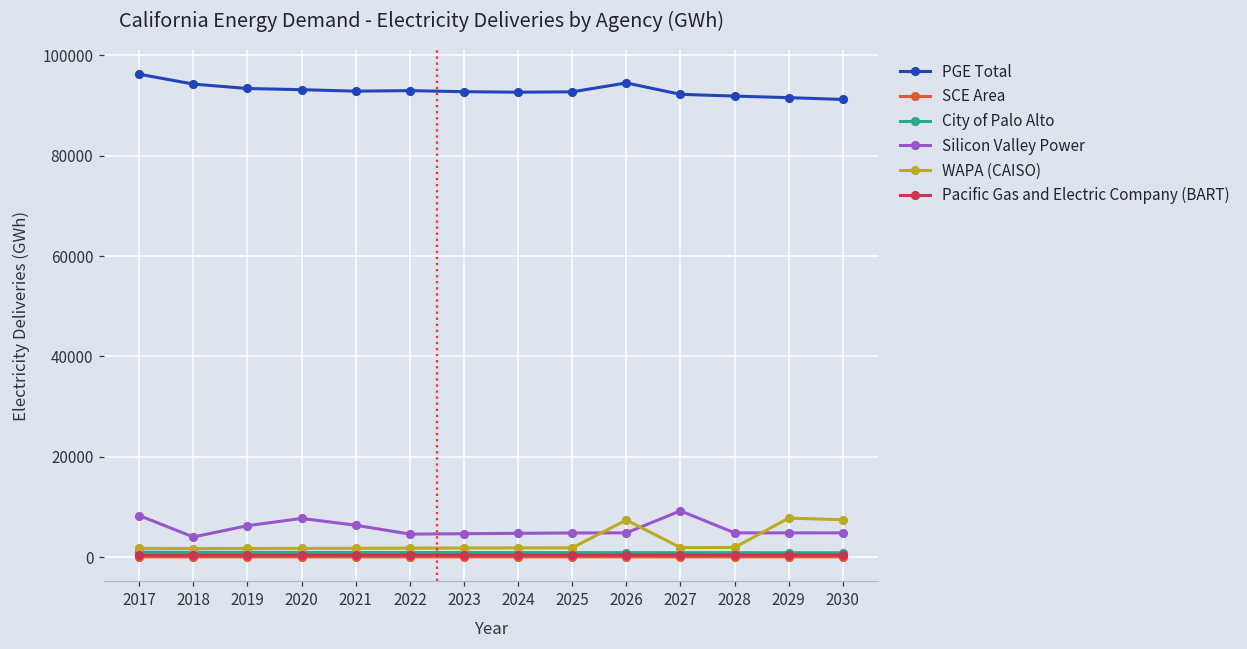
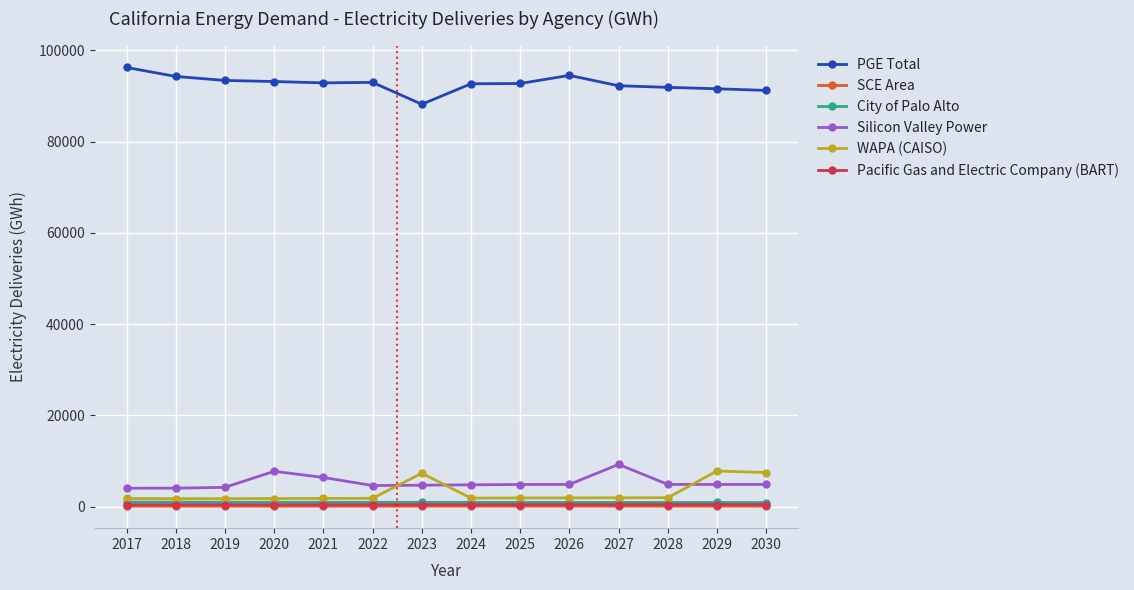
  {
    "PGE Total": {
      "2017": 96000,
      "2018": 94000,
      "2019": 93000,
      "2020": 93000,
      "2021": 93000,
      "2022": 93000,
-     "2023": 93000,
+     "2023": 88000,
      "2024": 93000,
      "2025": 93000,
      "2026": 95000,
      "2027": 92000,
      "2028": 92000,
      "2029": 92000,
      "2030": 91000
    },
    "City of Palo Alto": {
      "2017": 1000,
      "2018": 1000
    },
    "Silicon Valley Power": {
-     "2017": 8000,
+     "2017": 4000,
      "2018": 4000,
-     "2019": 6000,
+     "2019": 4000,
      "2020": 8000,
      "2021": 6000,
      "2022": 5000,
      "2023": 5000,
      "2024": 5000,
      "2025": 5000,
      "2026": 5000,
      "2027": 9000,
      "2028": 5000,
      "2029": 5000,
      "2030": 5000
    },
    "WAPA (CAISO)": {
      "2017": 2000,
      "2018": 2000,
      "2019": 2000,
      "2020": 2000,
      "2021": 2000,
      "2022": 2000,
-     "2023": 2000,
+     "2023": 7000,
      "2024": 2000,
      "2025": 2000,
-     "2026": 7000,
+     "2026": 2000,
      "2027": 2000,
      "2028": 2000,
      "2029": 8000,
      "2030": 7000
    }
  }
